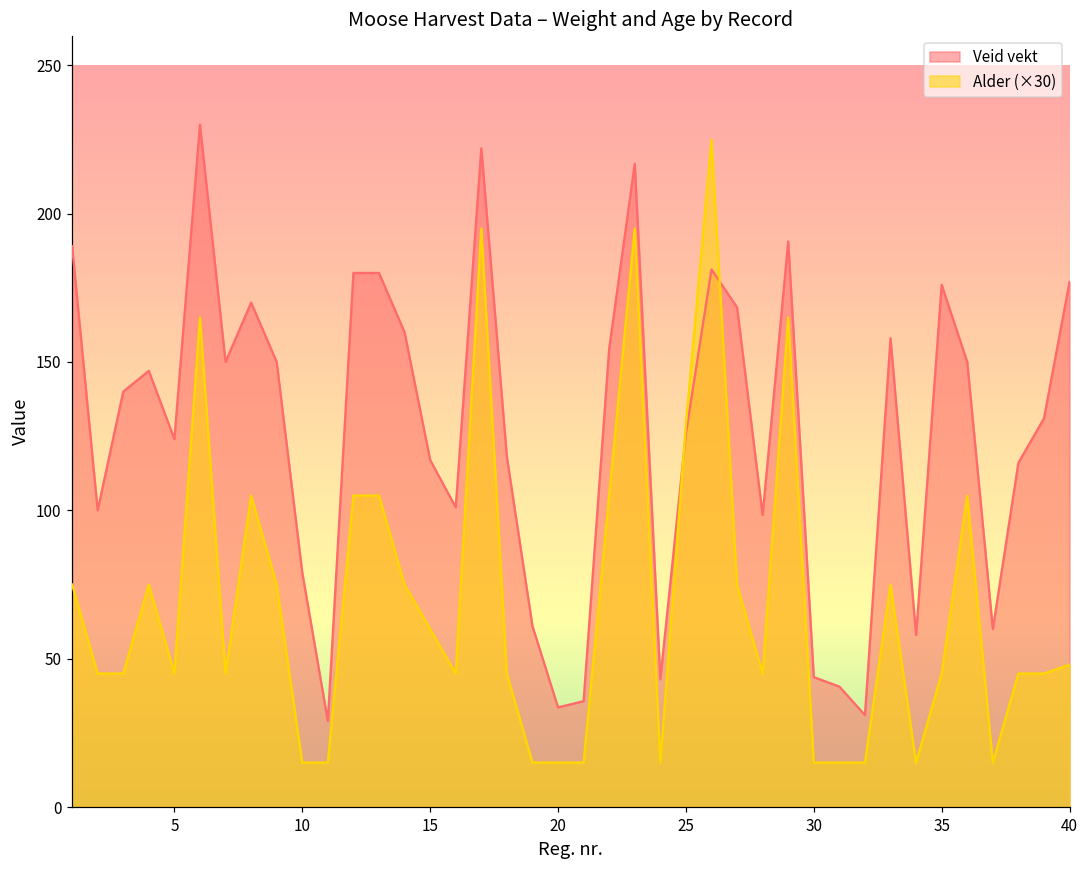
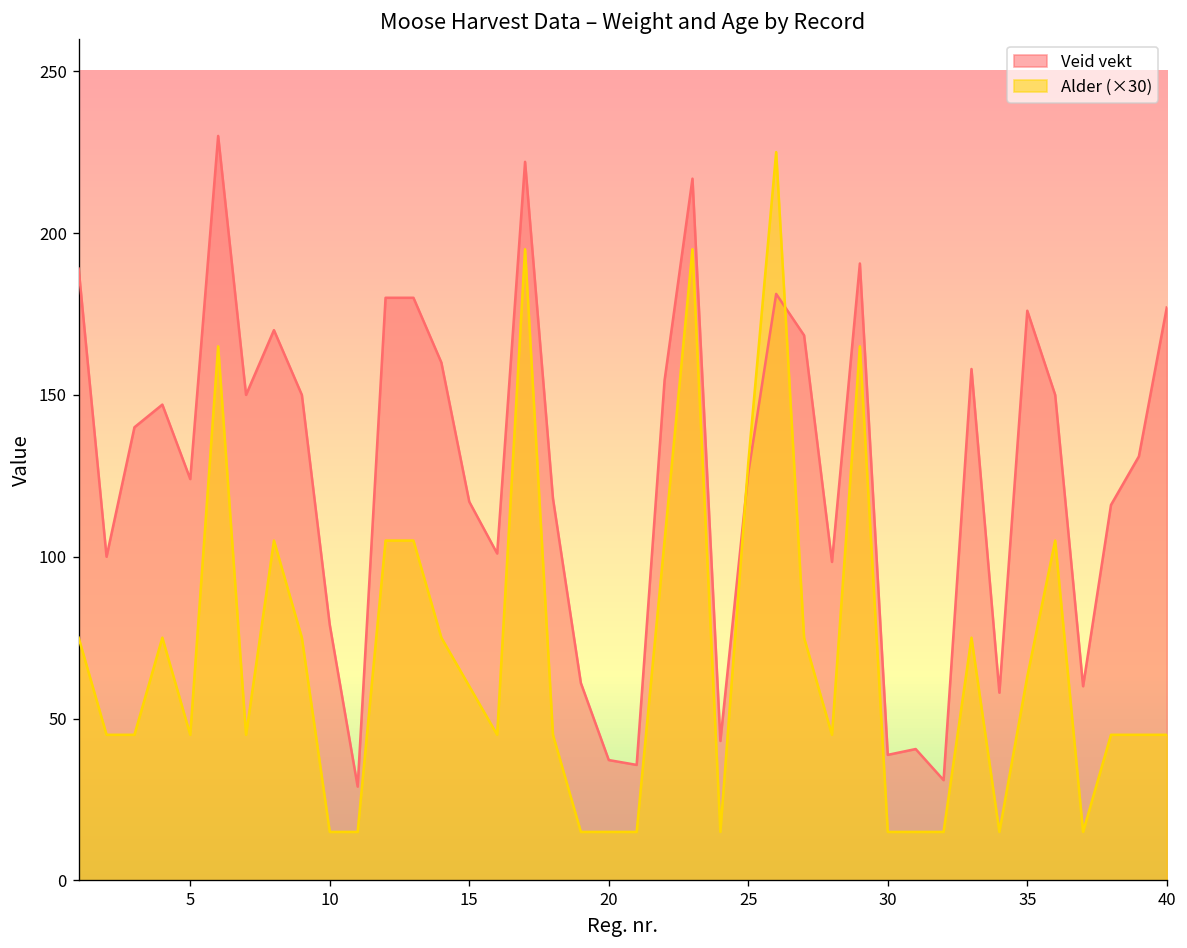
  {
    "Veid vekt": {
      "5": 124,
      "10": 79,
      "15": 117,
-     "20": 34,
+     "20": 37,
      "25": 126,
-     "30": 44,
+     "30": 39,
      "35": 176,
      "40": 177
    },
    "Alder (×30)": {
      "5": 45,
      "10": 15,
      "15": 60,
      "20": 15,
      "25": 129,
      "30": 15,
-     "35": 45,
-     "40": 48
+     "35": 63,
+     "40": 45
    }
  }
